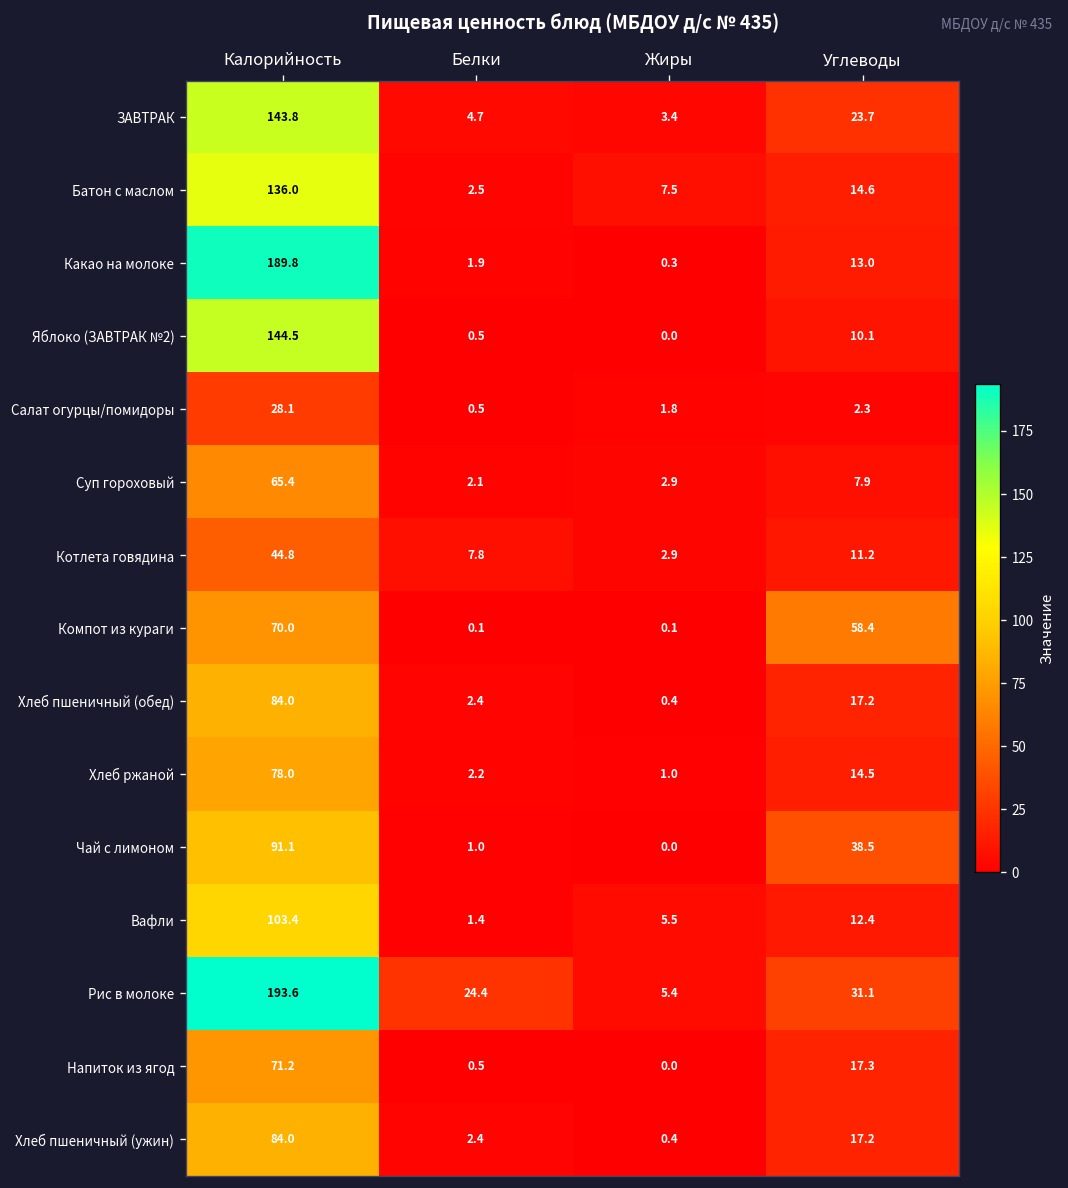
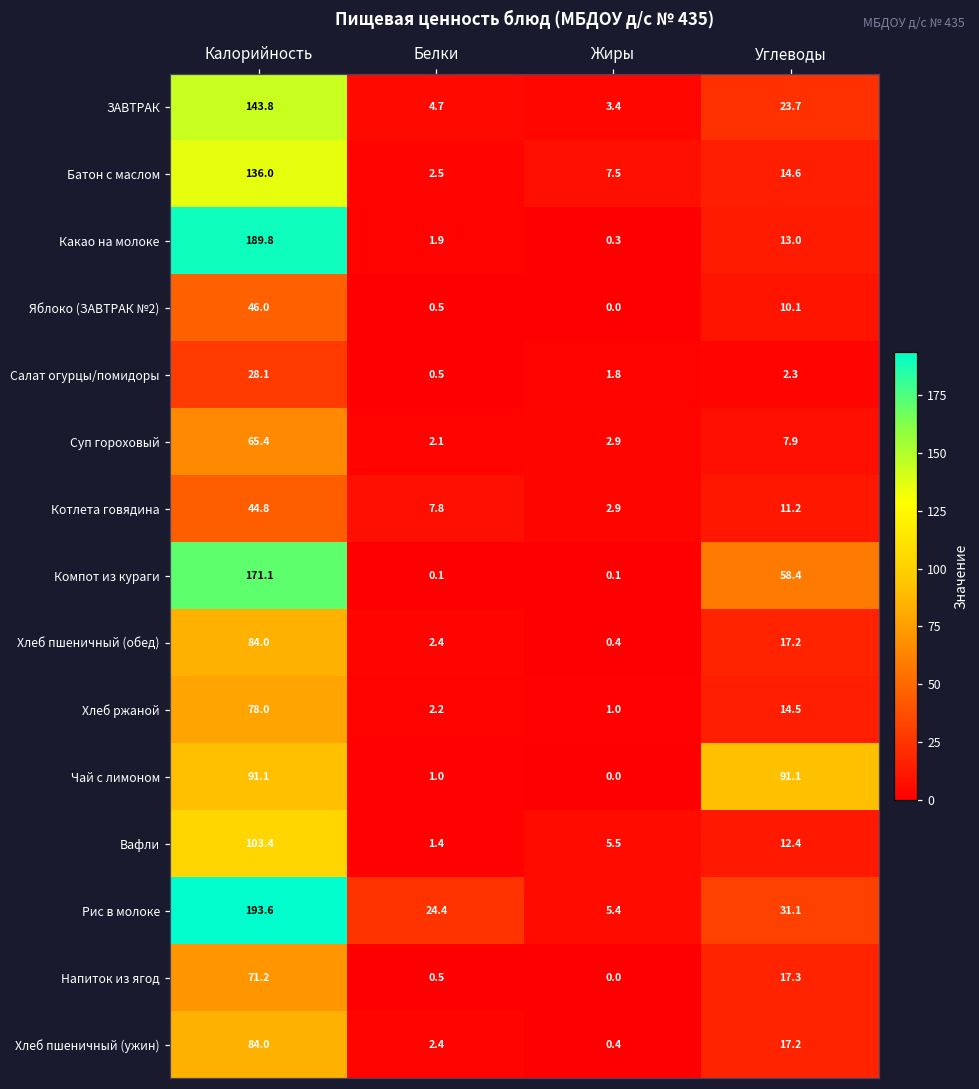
  {
    "ЗАВТРАК": {
      "Калорийность": 143.8,
      "Белки": 4.7,
      "Жиры": 3.4,
      "Углеводы": 23.7
    },
    "Батон с маслом": {
      "Калорийность": 136.0,
      "Белки": 2.5,
      "Жиры": 7.5,
      "Углеводы": 14.6
    },
    "Какао на молоке": {
      "Калорийность": 189.8,
      "Белки": 1.9,
      "Жиры": 0.3,
      "Углеводы": 13.0
    },
    "Яблоко (ЗАВТРАК №2)": {
-     "Калорийность": 144.5,
+     "Калорийность": 46.0,
      "Белки": 0.5,
      "Жиры": 0.0,
      "Углеводы": 10.1
    },
    "Салат огурцы/помидоры": {
      "Калорийность": 28.1,
      "Белки": 0.5,
      "Жиры": 1.8,
      "Углеводы": 2.3
    },
    "Суп гороховый": {
      "Калорийность": 65.4,
      "Белки": 2.1,
      "Жиры": 2.9,
      "Углеводы": 7.9
    },
    "Котлета говядина": {
      "Калорийность": 44.8,
      "Белки": 7.8,
      "Жиры": 2.9,
      "Углеводы": 11.2
    },
    "Компот из кураги": {
-     "Калорийность": 70.0,
+     "Калорийность": 171.1,
      "Белки": 0.1,
      "Жиры": 0.1,
      "Углеводы": 58.4
    },
    "Хлеб пшеничный (обед)": {
      "Калорийность": 84.0,
      "Белки": 2.4,
      "Жиры": 0.4,
      "Углеводы": 17.2
    },
    "Хлеб ржаной": {
      "Калорийность": 78.0,
      "Белки": 2.2,
      "Жиры": 1.0,
      "Углеводы": 14.5
    },
    "Чай с лимоном": {
      "Калорийность": 91.1,
      "Белки": 1.0,
      "Жиры": 0.0,
-     "Углеводы": 38.5
+     "Углеводы": 91.1
    },
    "Вафли": {
      "Калорийность": 103.4,
      "Белки": 1.4,
      "Жиры": 5.5,
      "Углеводы": 12.4
    },
    "Рис в молоке": {
      "Калорийность": 193.6,
      "Белки": 24.4,
      "Жиры": 5.4,
      "Углеводы": 31.1
    },
    "Напиток из ягод": {
      "Калорийность": 71.2,
      "Белки": 0.5,
      "Жиры": 0.0,
      "Углеводы": 17.3
    },
    "Хлеб пшеничный (ужин)": {
      "Калорийность": 84.0,
      "Белки": 2.4,
      "Жиры": 0.4,
      "Углеводы": 17.2
    }
  }
